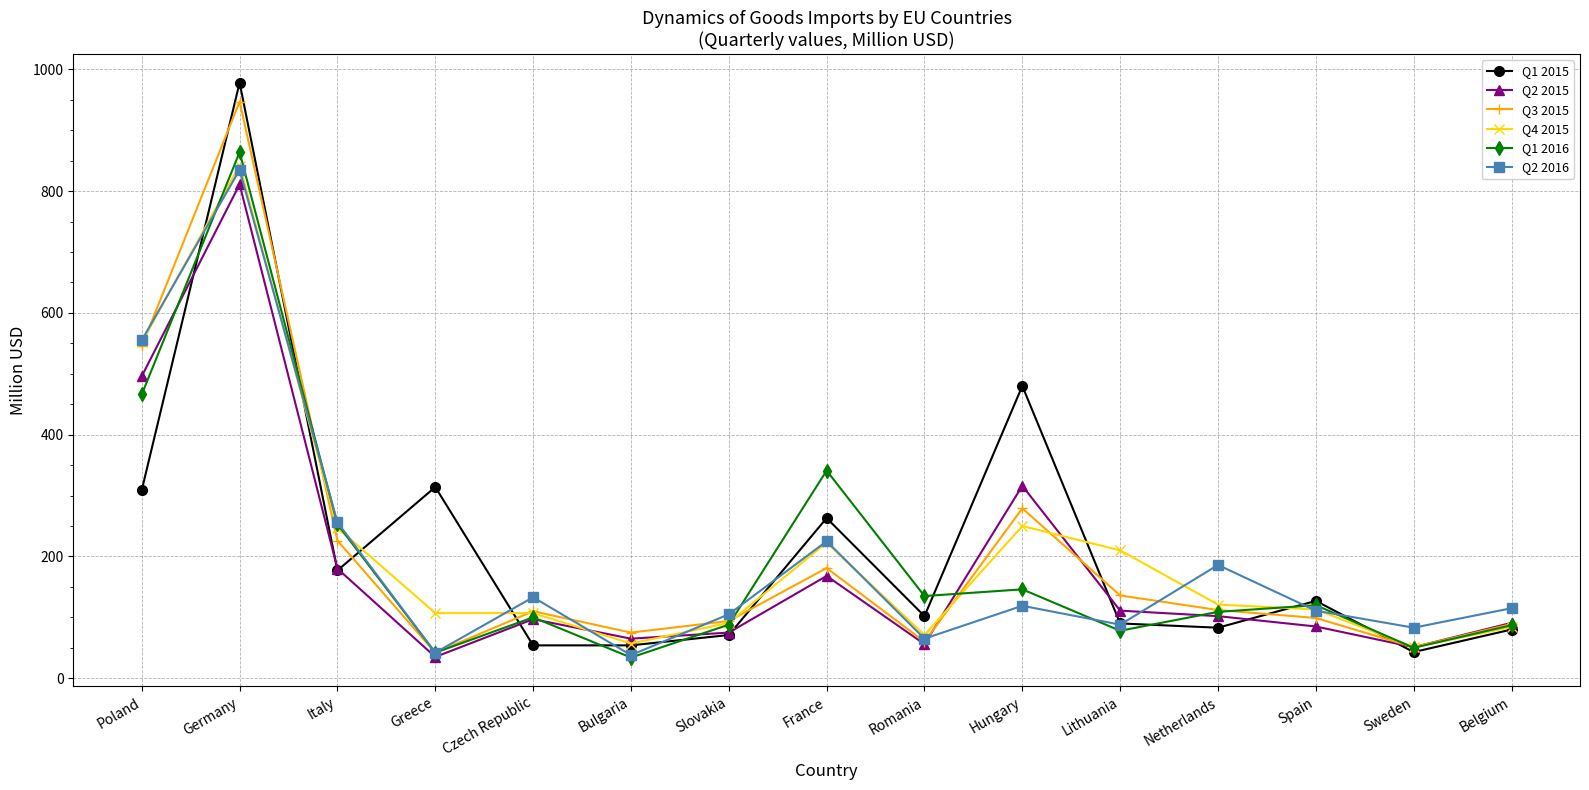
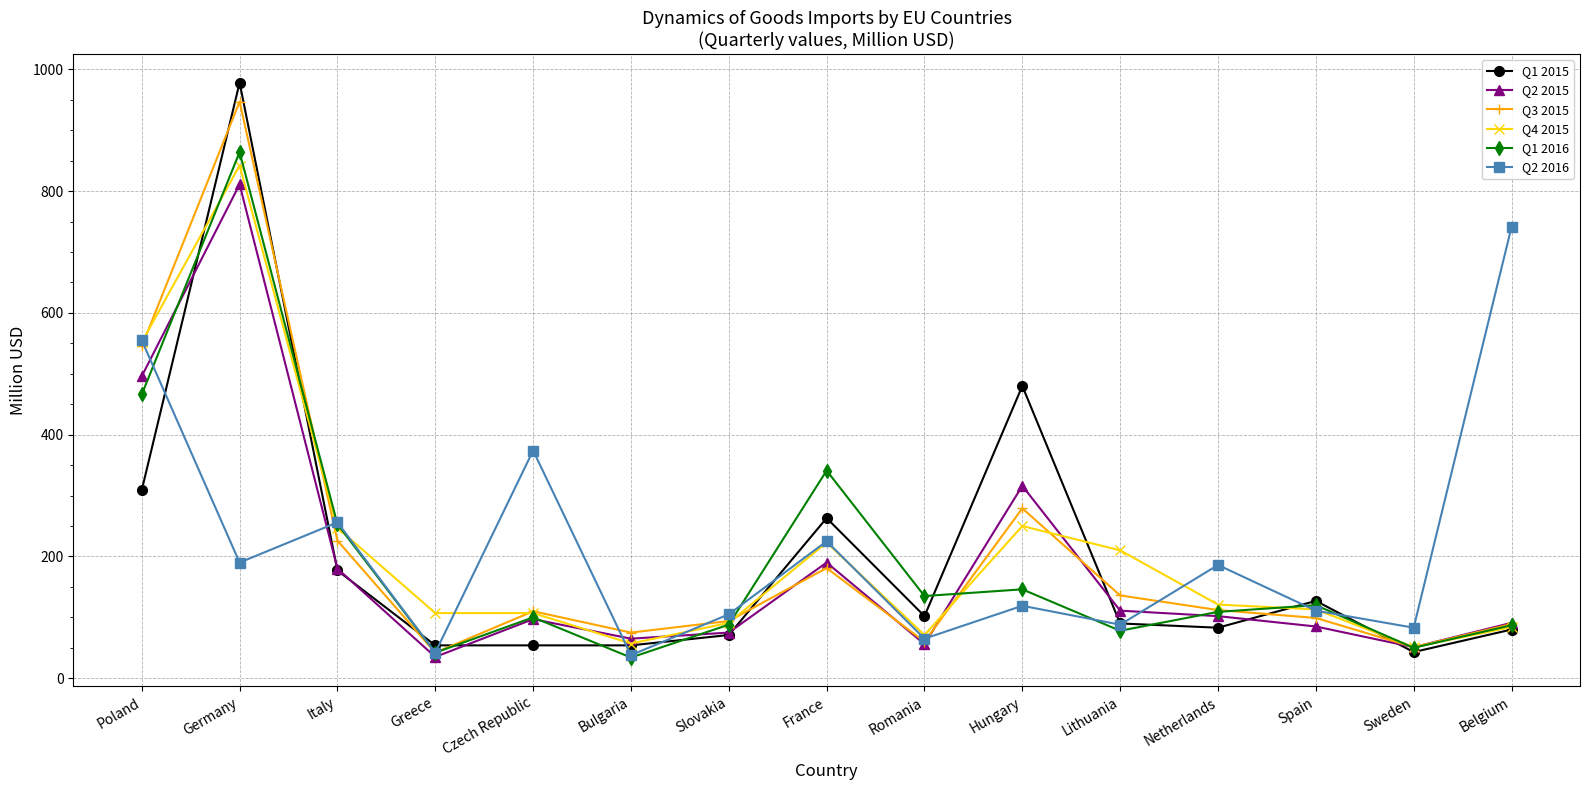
  {
    "Q1 2015": {
      "Poland": 310,
      "Germany": 980,
-     "Greece": 310,
+     "Greece": 50,
      "Czech Republic": 50,
      "France": 260,
      "Romania": 100,
      "Hungary": 480,
      "Netherlands": 80,
      "Spain": 130,
      "Sweden": 40
    },
    "Q2 2015": {
      "Poland": 500,
      "Germany": 810,
      "Greece": 40,
      "Bulgaria": 70,
-     "France": 170,
+     "France": 190,
      "Hungary": 320,
      "Lithuania": 110,
      "Netherlands": 100,
      "Spain": 90
    },
    "Q1 2016": {
      "Poland": 470,
      "Germany": 860,
      "France": 340,
      "Romania": 140,
      "Hungary": 150,
      "Lithuania": 80,
      "Spain": 120
    },
    "Q2 2016": {
-     "Germany": 840,
-     "Czech Republic": 130,
+     "Germany": 190,
+     "Czech Republic": 370,
      "Slovakia": 110,
      "Romania": 70,
      "Hungary": 120,
      "Netherlands": 190,
      "Sweden": 80,
-     "Belgium": 120
+     "Belgium": 740
    }
  }
